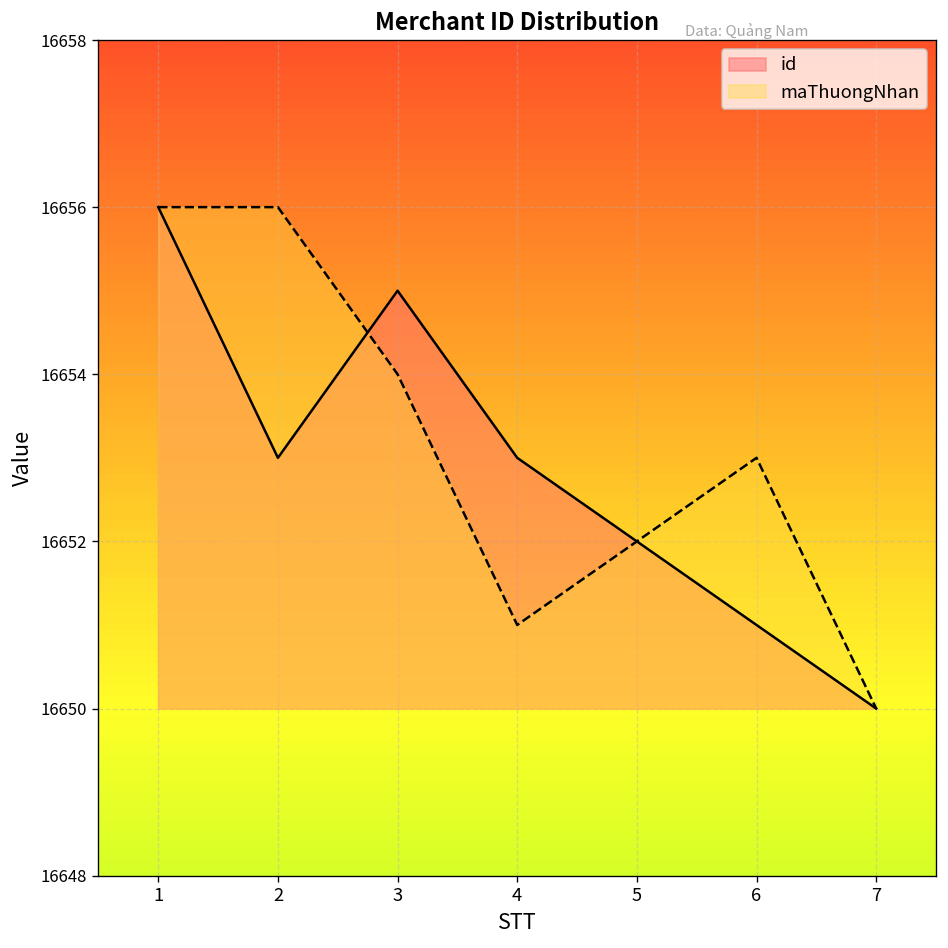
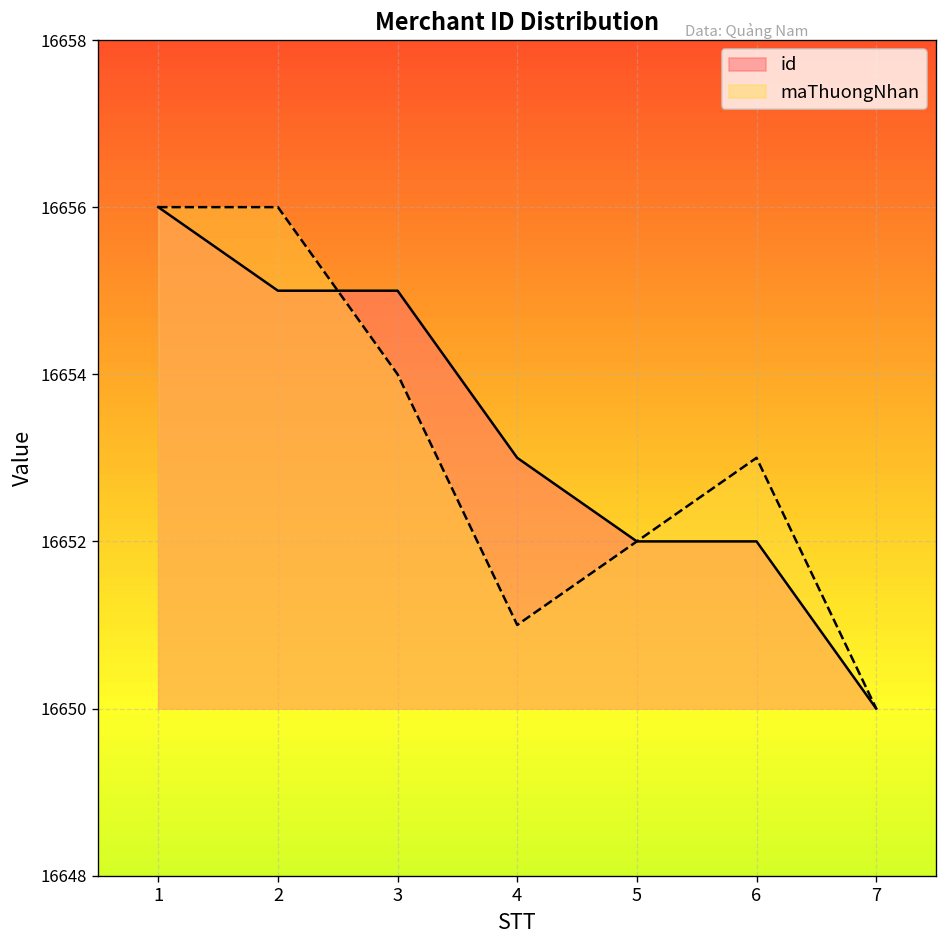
  {
    "id": {
-     "2": 16653,
+     "2": 16655,
      "3": 16655,
      "4": 16653,
-     "6": 16651
+     "6": 16652
    },
    "maThuongNhan": {
      "2": 16656,
      "3": 16654,
      "4": 16651,
      "6": 16653
    }
  }
